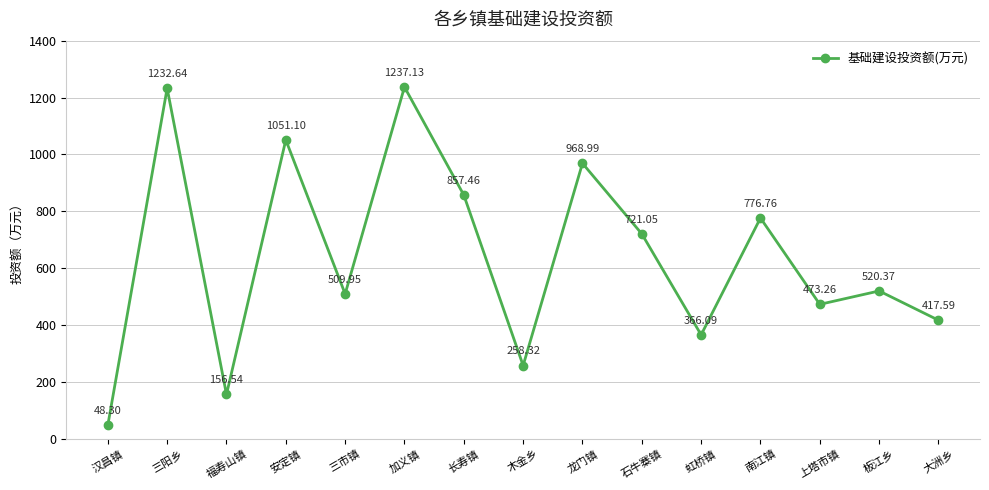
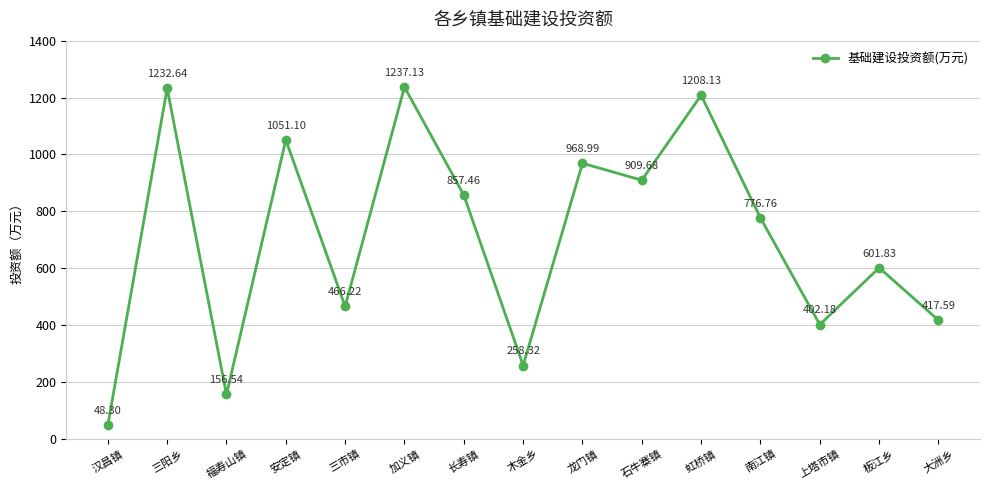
  {
    "汉昌镇": 48.30,
    "三阳乡": 1232.64,
    "福寿山镇": 156.54,
    "安定镇": 1051.10,
-   "三市镇": 509.95,
+   "三市镇": 466.22,
    "加义镇": 1237.13,
    "长寿镇": 857.46,
    "木金乡": 258.32,
    "龙门镇": 968.99,
-   "石牛寨镇": 721.05,
-   "虹桥镇": 366.09,
+   "石牛寨镇": 909.68,
+   "虹桥镇": 1208.13,
    "南江镇": 776.76,
-   "上塔市镇": 473.26,
-   "板江乡": 520.37,
+   "上塔市镇": 402.18,
+   "板江乡": 601.83,
    "大洲乡": 417.59
  }
